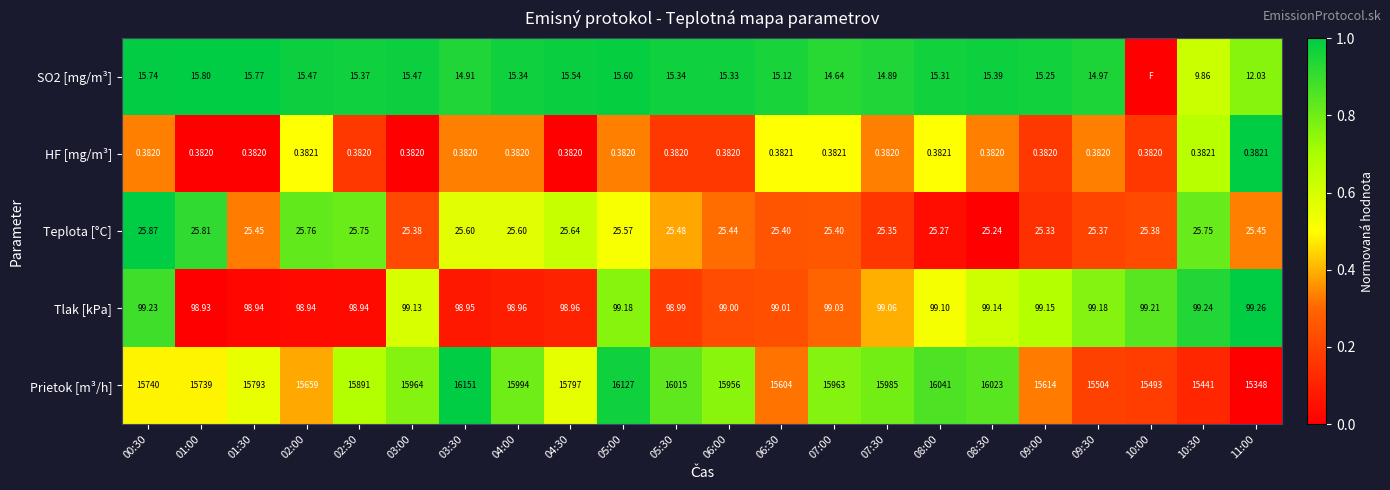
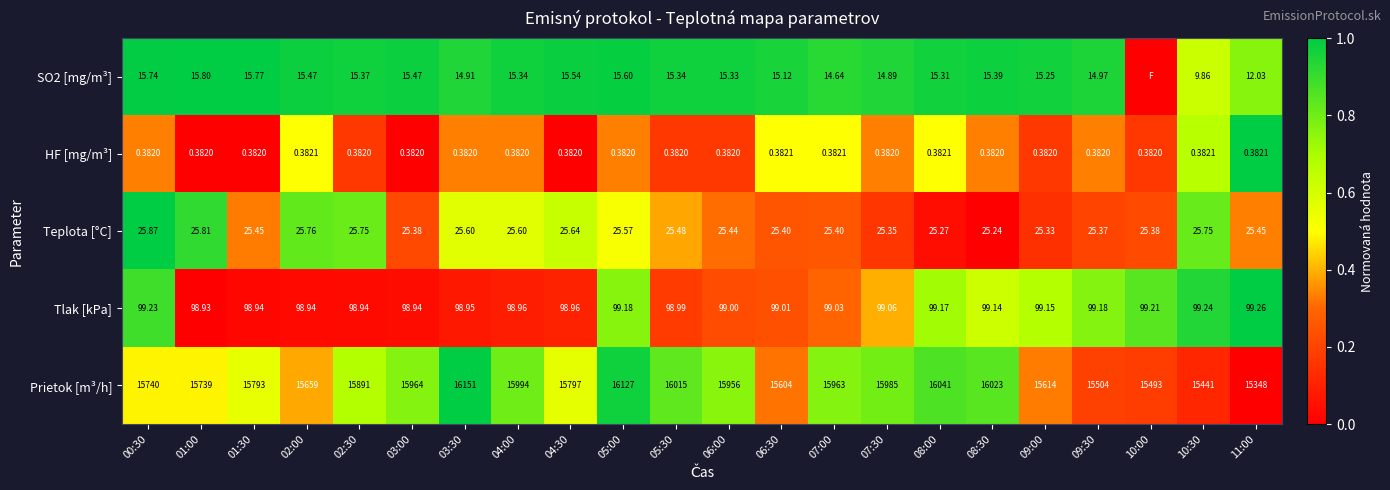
  {
    "SO2 [mg/m³]": {
      "00:30": 15.74,
      "01:00": 15.80,
      "01:30": 15.77,
      "02:00": 15.47,
      "02:30": 15.37,
      "03:00": 15.47,
      "03:30": 14.91,
      "04:00": 15.34,
      "04:30": 15.54,
      "05:00": 15.60,
      "05:30": 15.34,
      "06:00": 15.33,
      "06:30": 15.12,
      "07:00": 14.64,
      "07:30": 14.89,
      "08:00": 15.31,
      "08:30": 15.39,
      "09:00": 15.25,
      "09:30": 14.97,
      "10:30": 9.86,
      "11:00": 12.03
    },
    "HF [mg/m³]": {
      "00:30": 0.3820,
      "01:00": 0.3820,
      "01:30": 0.3820,
      "02:00": 0.3821,
      "02:30": 0.3820,
      "03:00": 0.3820,
      "03:30": 0.3820,
      "04:00": 0.3820,
      "04:30": 0.3820,
      "05:00": 0.3820,
      "05:30": 0.3820,
      "06:00": 0.3820,
      "06:30": 0.3821,
      "07:00": 0.3821,
      "07:30": 0.3820,
      "08:00": 0.3821,
      "08:30": 0.3820,
      "09:00": 0.3820,
      "09:30": 0.3820,
      "10:00": 0.3820,
      "10:30": 0.3821,
      "11:00": 0.3821
    },
    "Teplota [°C]": {
      "00:30": 25.87,
      "01:00": 25.81,
      "01:30": 25.45,
      "02:00": 25.76,
      "02:30": 25.75,
      "03:00": 25.38,
      "03:30": 25.60,
      "04:00": 25.60,
      "04:30": 25.64,
      "05:00": 25.57,
      "05:30": 25.48,
      "06:00": 25.44,
      "06:30": 25.40,
      "07:00": 25.40,
      "07:30": 25.35,
      "08:00": 25.27,
      "08:30": 25.24,
      "09:00": 25.33,
      "09:30": 25.37,
      "10:00": 25.38,
      "10:30": 25.75,
      "11:00": 25.45
    },
    "Tlak [kPa]": {
      "00:30": 99.23,
      "01:00": 98.93,
      "01:30": 98.94,
      "02:00": 98.94,
      "02:30": 98.94,
-     "03:00": 99.13,
+     "03:00": 98.94,
      "03:30": 98.95,
      "04:00": 98.96,
      "04:30": 98.96,
      "05:00": 99.18,
      "05:30": 98.99,
      "06:00": 99.00,
      "06:30": 99.01,
      "07:00": 99.03,
      "07:30": 99.06,
-     "08:00": 99.10,
+     "08:00": 99.17,
      "08:30": 99.14,
      "09:00": 99.15,
      "09:30": 99.18,
      "10:00": 99.21,
      "10:30": 99.24,
      "11:00": 99.26
    },
    "Prietok [m³/h]": {
      "00:30": 15740,
      "01:00": 15739,
      "01:30": 15793,
      "02:00": 15659,
      "02:30": 15891,
      "03:00": 15964,
      "03:30": 16151,
      "04:00": 15994,
      "04:30": 15797,
      "05:00": 16127,
      "05:30": 16015,
      "06:00": 15956,
      "06:30": 15604,
      "07:00": 15963,
      "07:30": 15985,
      "08:00": 16041,
      "08:30": 16023,
      "09:00": 15614,
      "09:30": 15504,
      "10:00": 15493,
      "10:30": 15441,
      "11:00": 15348
    }
  }
